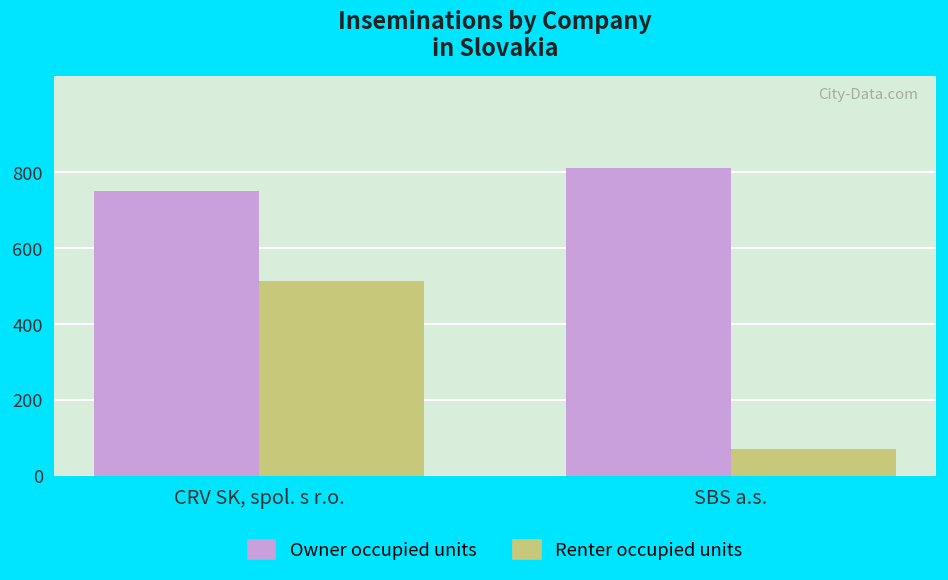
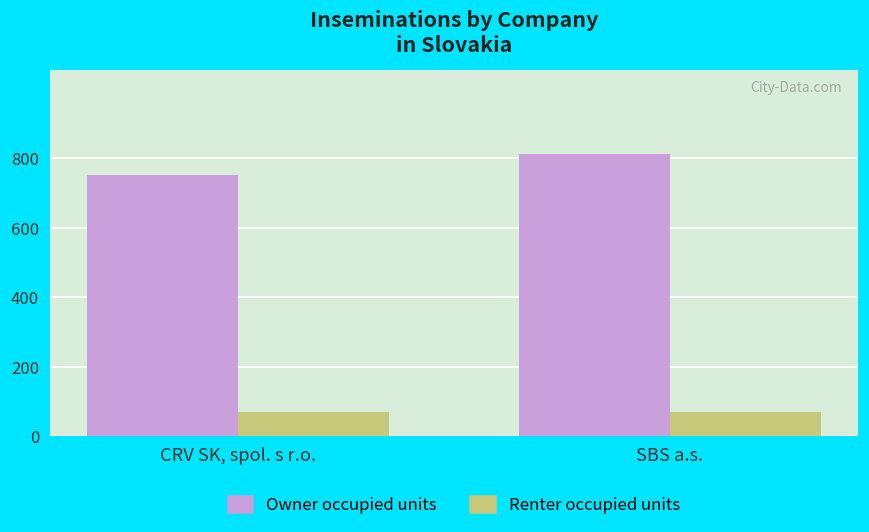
  {
    "Owner occupied units": {
      "CRV SK, spol. s r.o.": 750,
      "SBS a.s.": 810
    },
    "Renter occupied units": {
-     "CRV SK, spol. s r.o.": 510,
+     "CRV SK, spol. s r.o.": 70,
      "SBS a.s.": 70
    }
  }
